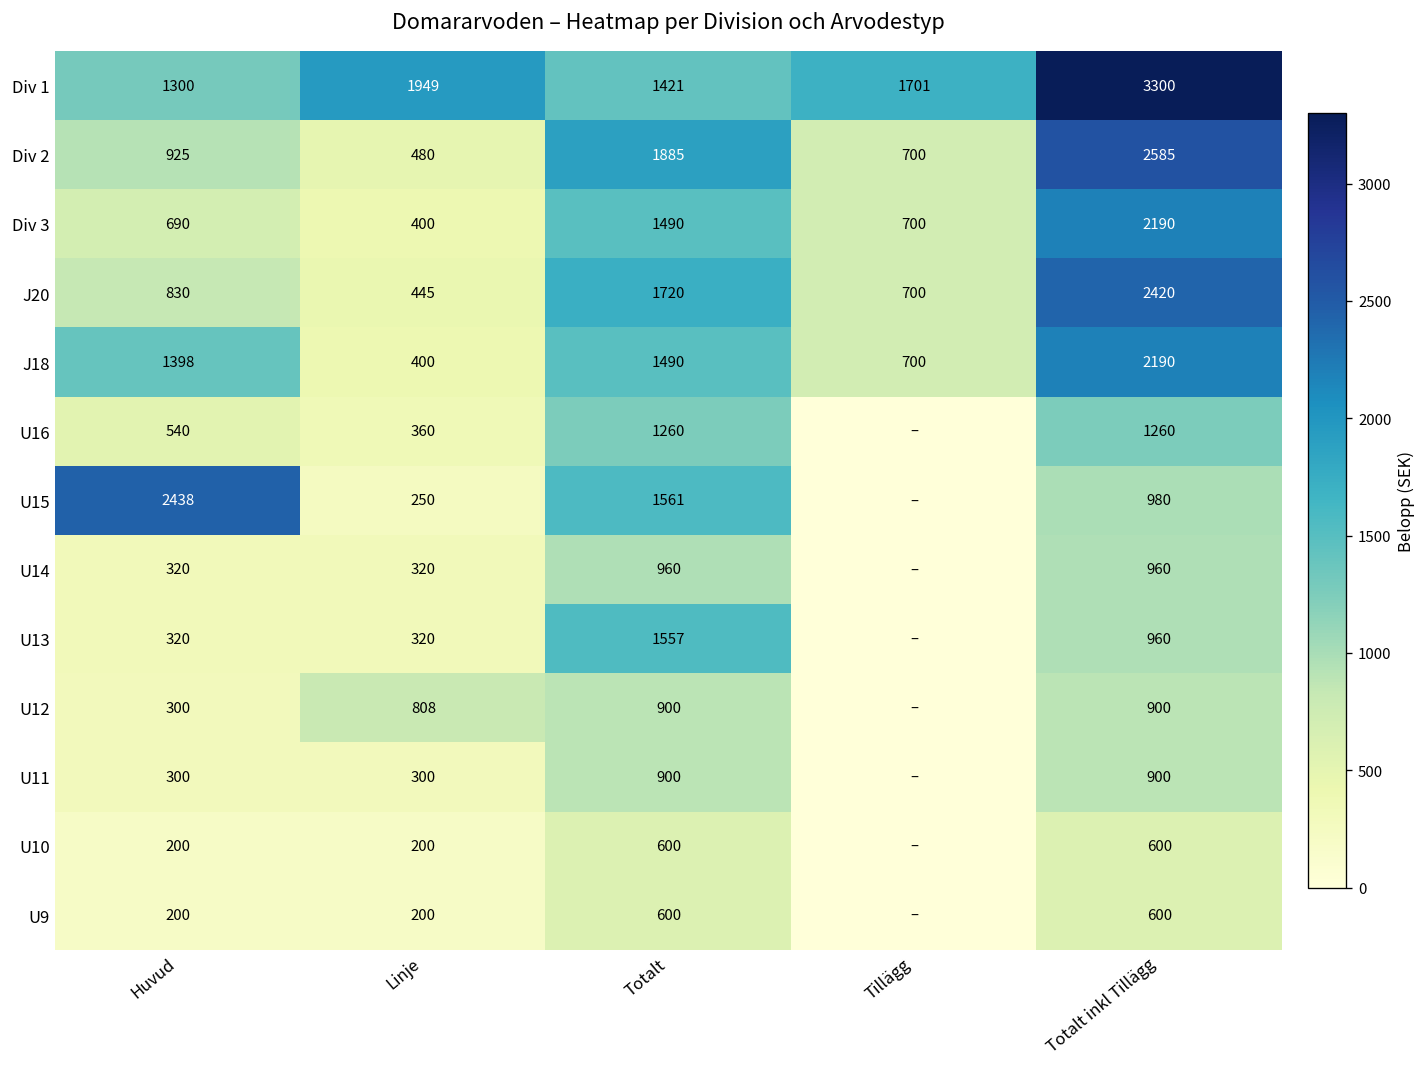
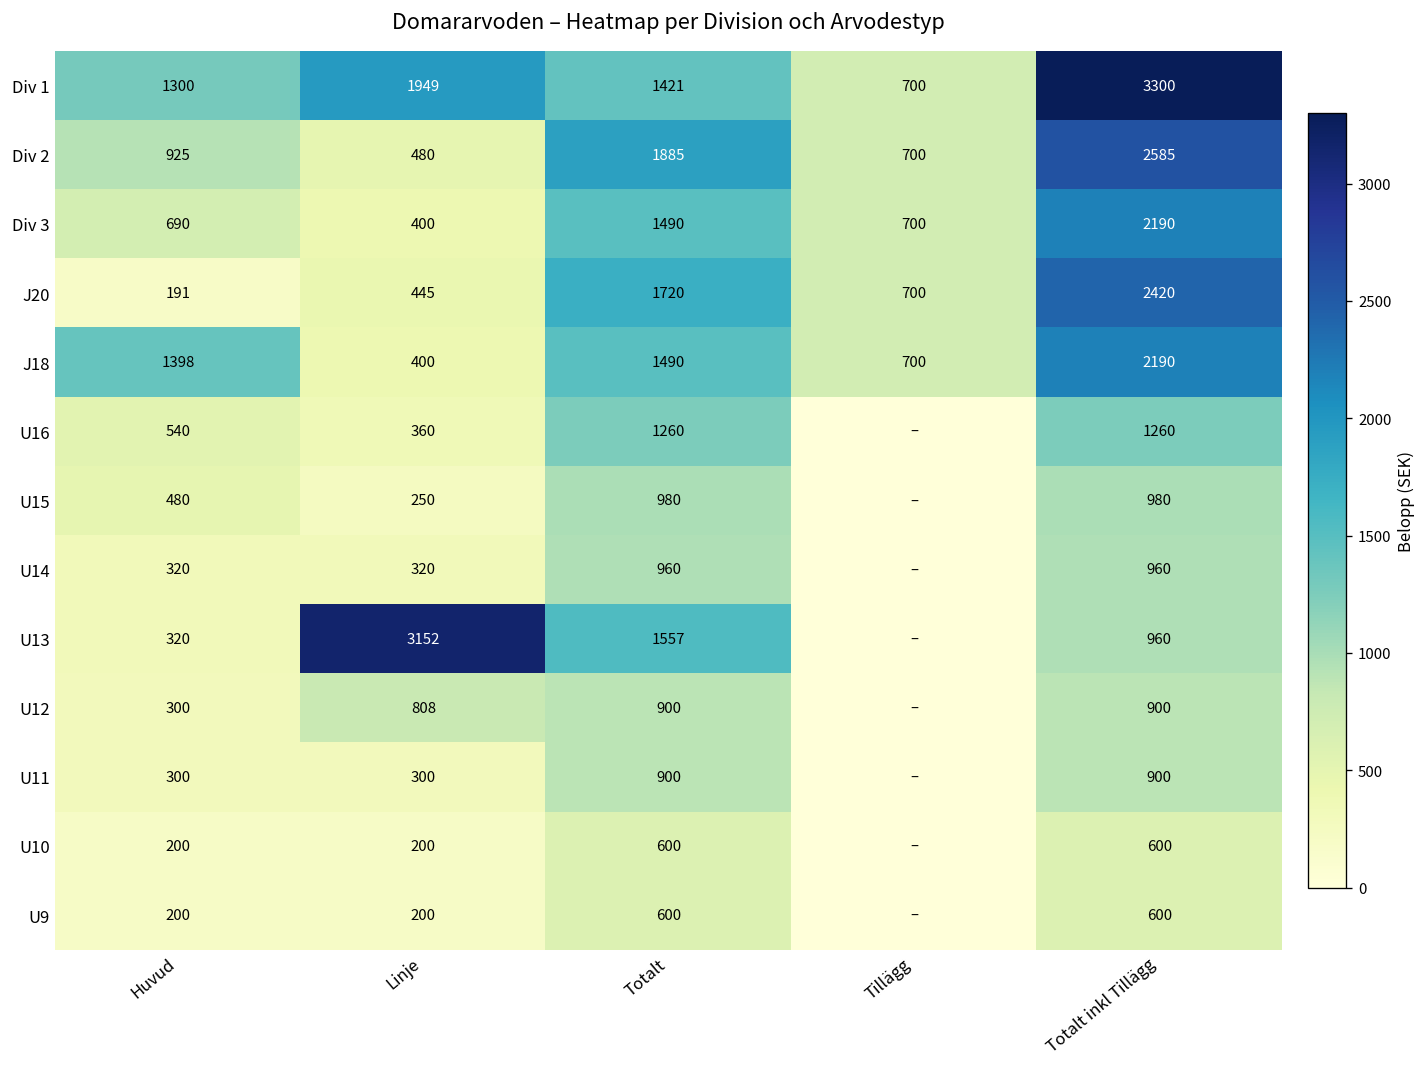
  {
    "Div 1": {
      "Huvud": 1300,
      "Linje": 1949,
      "Totalt": 1421,
-     "Tillägg": 1701,
+     "Tillägg": 700,
      "Totalt inkl Tillägg": 3300
    },
    "Div 2": {
      "Huvud": 925,
      "Linje": 480,
      "Totalt": 1885,
      "Tillägg": 700,
      "Totalt inkl Tillägg": 2585
    },
    "Div 3": {
      "Huvud": 690,
      "Linje": 400,
      "Totalt": 1490,
      "Tillägg": 700,
      "Totalt inkl Tillägg": 2190
    },
    "J20": {
-     "Huvud": 830,
+     "Huvud": 191,
      "Linje": 445,
      "Totalt": 1720,
      "Tillägg": 700,
      "Totalt inkl Tillägg": 2420
    },
    "J18": {
      "Huvud": 1398,
      "Linje": 400,
      "Totalt": 1490,
      "Tillägg": 700,
      "Totalt inkl Tillägg": 2190
    },
    "U16": {
      "Huvud": 540,
      "Linje": 360,
      "Totalt": 1260,
      "Totalt inkl Tillägg": 1260
    },
    "U15": {
-     "Huvud": 2438,
+     "Huvud": 480,
      "Linje": 250,
-     "Totalt": 1561,
+     "Totalt": 980,
      "Totalt inkl Tillägg": 980
    },
    "U14": {
      "Huvud": 320,
      "Linje": 320,
      "Totalt": 960,
      "Totalt inkl Tillägg": 960
    },
    "U13": {
      "Huvud": 320,
-     "Linje": 320,
+     "Linje": 3152,
      "Totalt": 1557,
      "Totalt inkl Tillägg": 960
    },
    "U12": {
      "Huvud": 300,
      "Linje": 808,
      "Totalt": 900,
      "Totalt inkl Tillägg": 900
    },
    "U11": {
      "Huvud": 300,
      "Linje": 300,
      "Totalt": 900,
      "Totalt inkl Tillägg": 900
    },
    "U10": {
      "Huvud": 200,
      "Linje": 200,
      "Totalt": 600,
      "Totalt inkl Tillägg": 600
    },
    "U9": {
      "Huvud": 200,
      "Linje": 200,
      "Totalt": 600,
      "Totalt inkl Tillägg": 600
    }
  }
